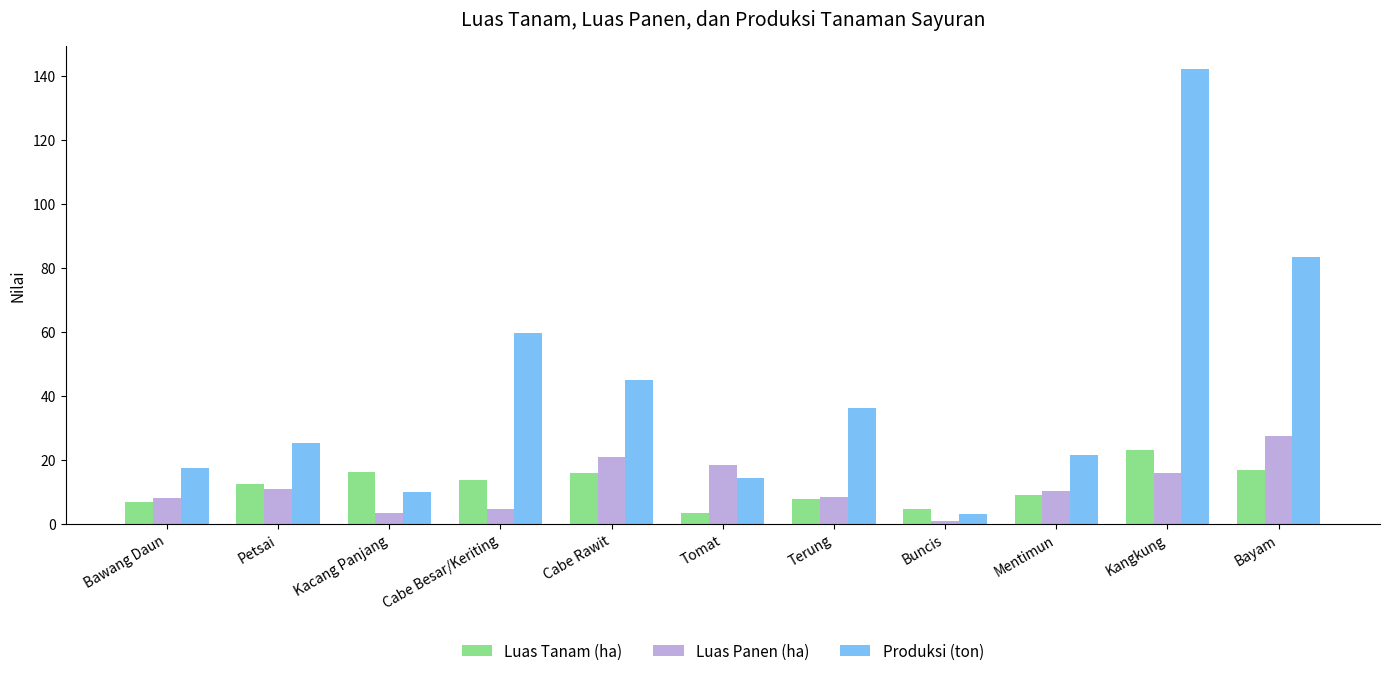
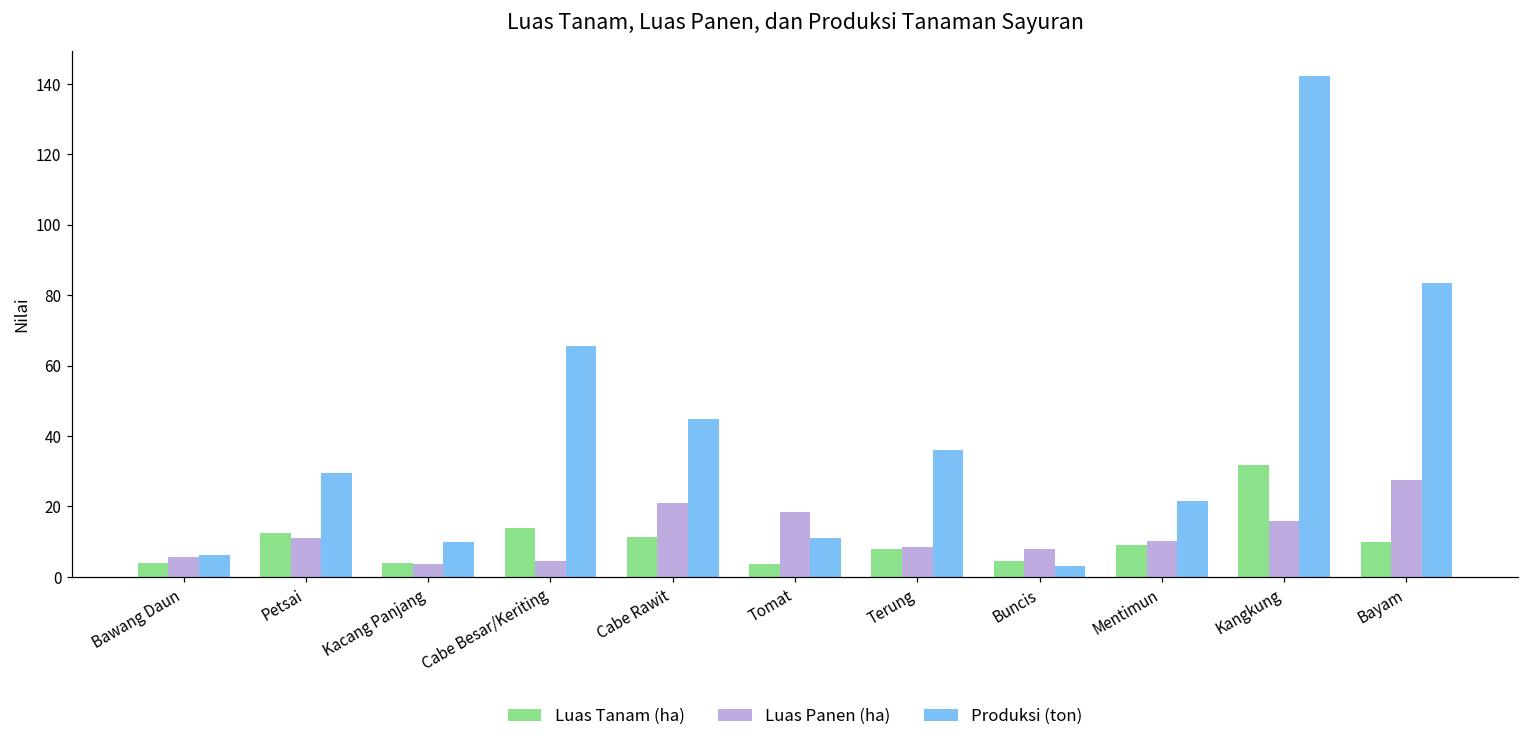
  {
    "Luas Tanam (ha)": {
-     "Bawang Daun": 7,
+     "Bawang Daun": 4,
      "Petsai": 13,
-     "Kacang Panjang": 16,
+     "Kacang Panjang": 4,
      "Cabe Besar/Keriting": 14,
-     "Cabe Rawit": 16,
+     "Cabe Rawit": 11,
      "Tomat": 4,
      "Terung": 8,
      "Buncis": 5,
      "Mentimun": 9,
-     "Kangkung": 23,
-     "Bayam": 17
+     "Kangkung": 32,
+     "Bayam": 10
    },
    "Luas Panen (ha)": {
-     "Bawang Daun": 8,
+     "Bawang Daun": 6,
      "Petsai": 11,
      "Kacang Panjang": 4,
      "Cabe Besar/Keriting": 5,
      "Cabe Rawit": 21,
      "Tomat": 19,
      "Terung": 9,
-     "Buncis": 1,
+     "Buncis": 8,
      "Mentimun": 10,
      "Kangkung": 16,
      "Bayam": 28
    },
    "Produksi (ton)": {
-     "Bawang Daun": 17,
-     "Petsai": 25,
+     "Bawang Daun": 6,
+     "Petsai": 30,
      "Kacang Panjang": 10,
-     "Cabe Besar/Keriting": 60,
+     "Cabe Besar/Keriting": 65,
      "Cabe Rawit": 45,
-     "Tomat": 14,
+     "Tomat": 11,
      "Terung": 36,
      "Buncis": 3,
      "Mentimun": 22,
      "Kangkung": 142,
      "Bayam": 83
    }
  }
